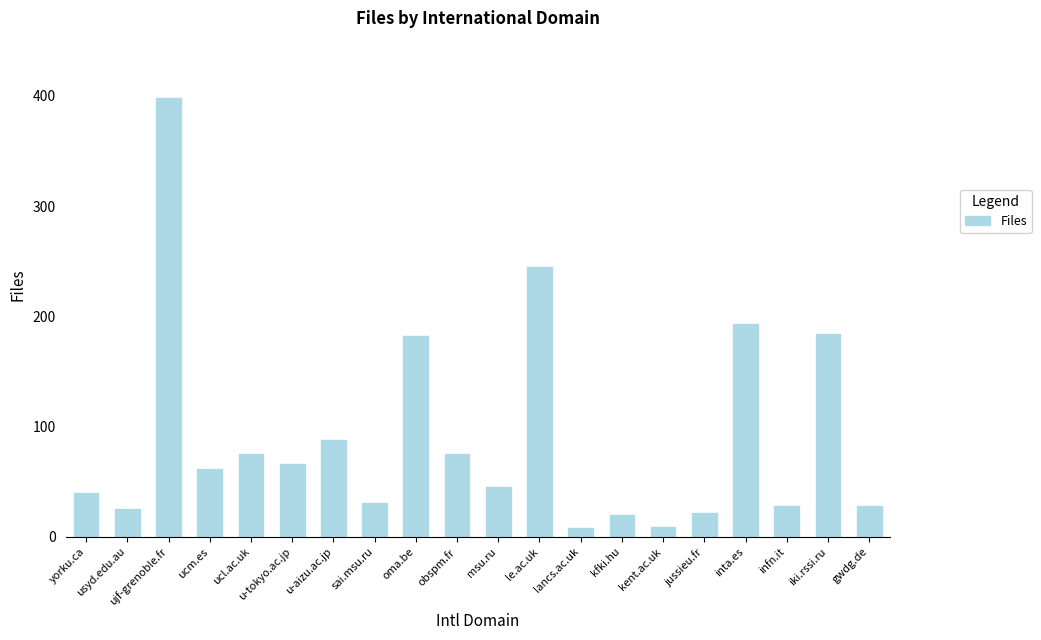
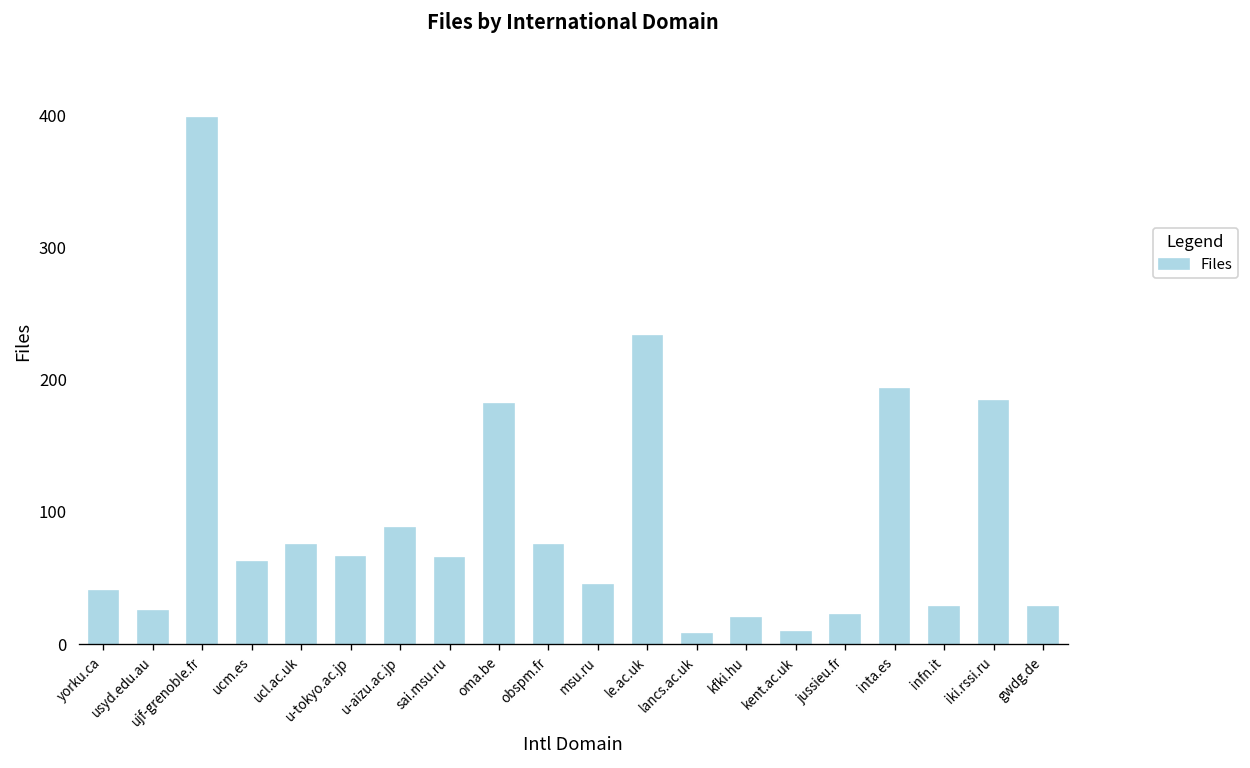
  {
    "yorku.ca": 40,
    "usyd.edu.au": 25,
    "ujf-grenoble.fr": 398,
    "ucm.es": 62,
    "ucl.ac.uk": 75,
    "u-tokyo.ac.jp": 66,
    "u-aizu.ac.jp": 88,
-   "sai.msu.ru": 31,
+   "sai.msu.ru": 65,
    "oma.be": 182,
    "obspm.fr": 75,
    "msu.ru": 45,
-   "le.ac.uk": 245,
+   "le.ac.uk": 233,
    "lancs.ac.uk": 8,
    "kfki.hu": 20,
    "kent.ac.uk": 9,
    "jussieu.fr": 22,
    "inta.es": 193,
    "infn.it": 28,
    "iki.rssi.ru": 184,
    "gwdg.de": 28
  }
